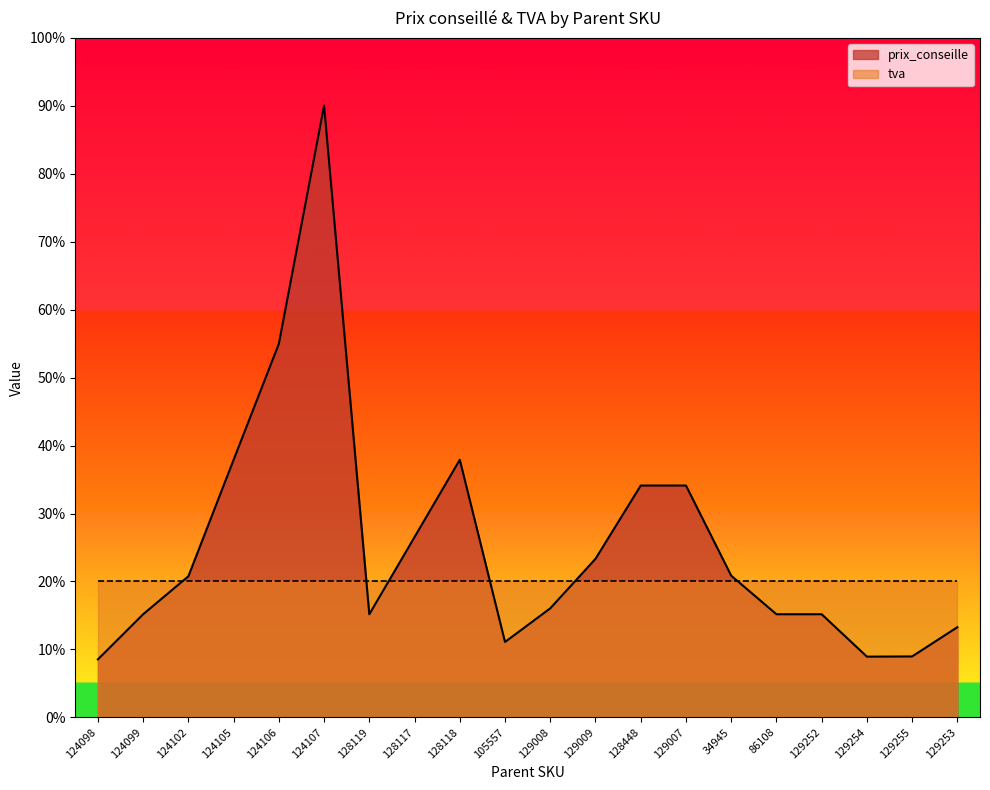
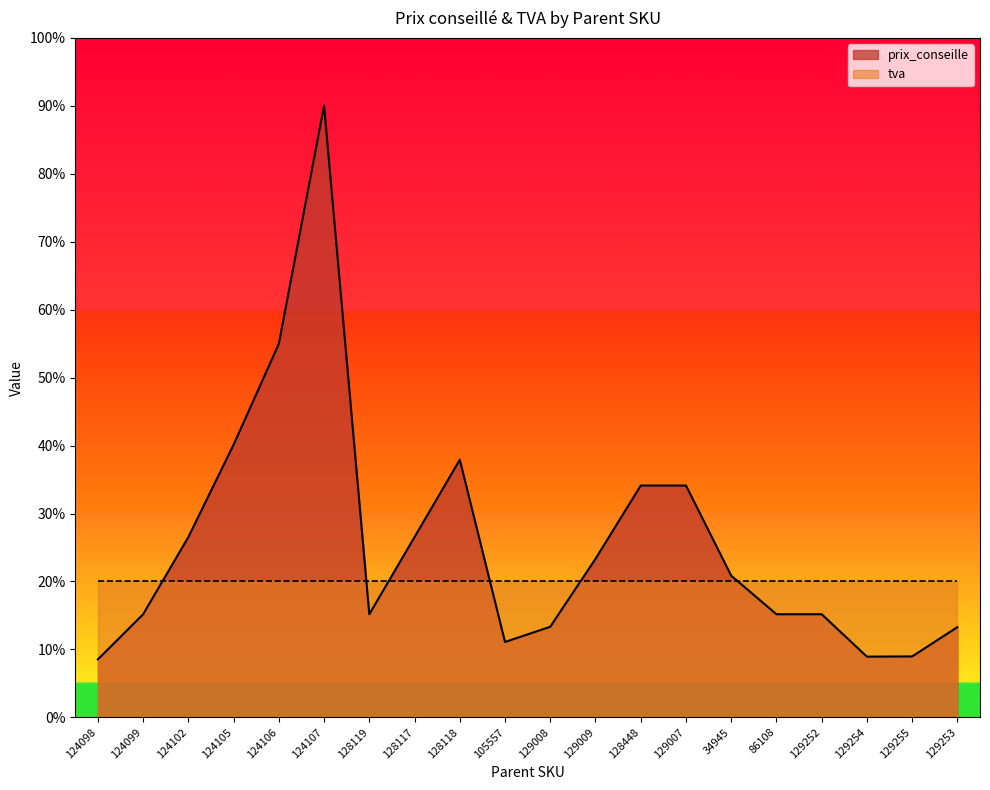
  {
    "prix_conseille": {
      "124098": "9%",
      "124099": "15%",
-     "124102": "21%",
-     "124105": "38%",
+     "124102": "27%",
+     "124105": "40%",
      "124106": "55%",
      "124107": "90%",
      "128119": "15%",
      "128117": "27%",
      "128118": "38%",
      "105557": "11%",
-     "129008": "16%",
+     "129008": "13%",
      "129009": "23%",
      "128448": "34%",
      "129007": "34%",
      "34945": "21%",
      "86108": "15%",
      "129252": "15%",
      "129254": "9%",
      "129255": "9%",
      "129253": "13%"
    },
    "tva": {
      "124098": "20%",
      "124099": "20%",
      "124102": "20%",
      "124105": "20%",
      "124106": "20%",
      "124107": "20%",
      "128119": "20%",
      "128117": "20%",
      "128118": "20%",
      "105557": "20%",
      "129008": "20%",
      "129009": "20%",
      "128448": "20%",
      "129007": "20%",
      "34945": "20%",
      "86108": "20%",
      "129252": "20%",
      "129254": "20%",
      "129255": "20%",
      "129253": "20%"
    }
  }
